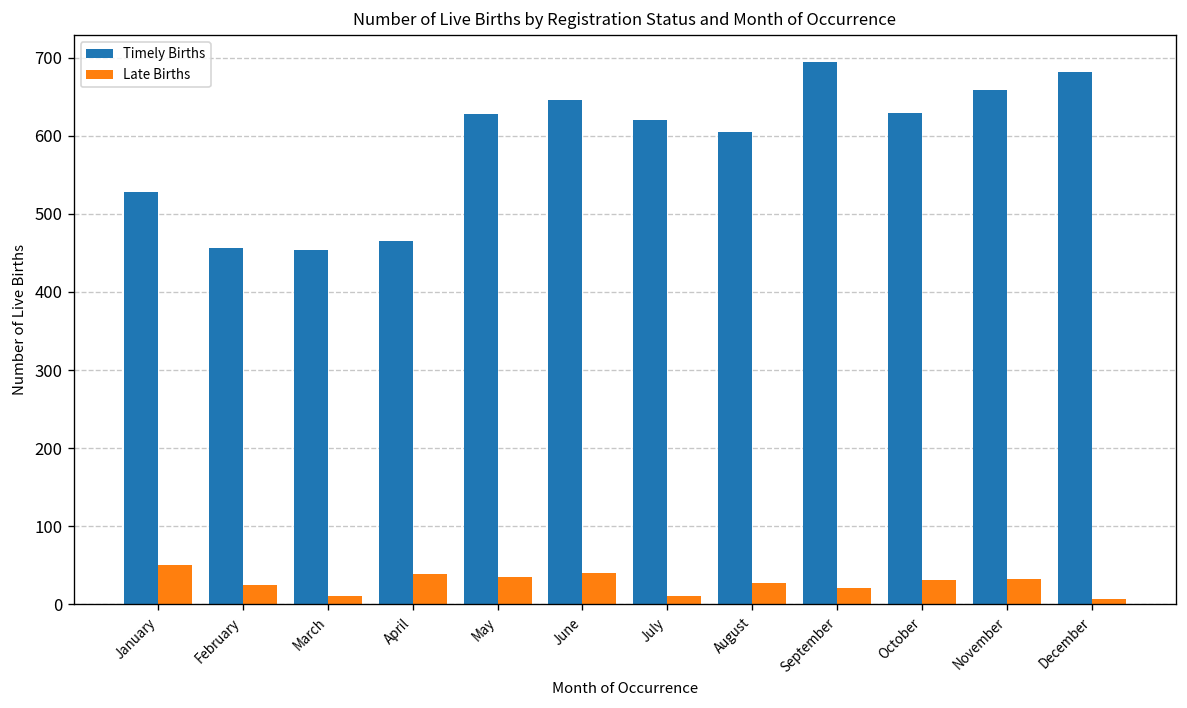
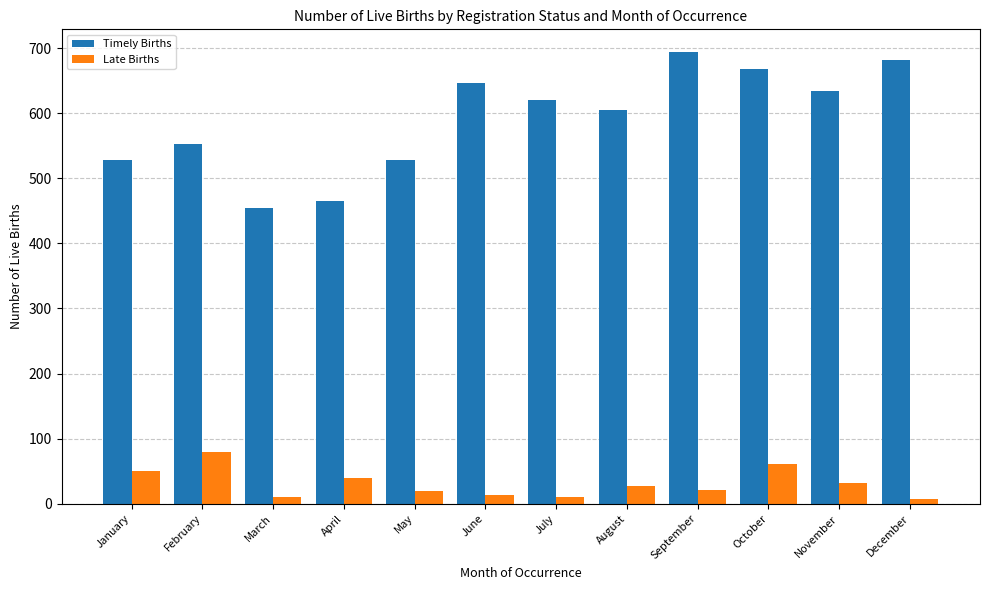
  {
    "Timely Births": {
      "January": 530,
-     "February": 460,
+     "February": 550,
      "March": 450,
      "April": 470,
-     "May": 630,
+     "May": 530,
      "June": 650,
      "July": 620,
      "August": 610,
      "September": 690,
-     "October": 630,
-     "November": 660,
+     "October": 670,
+     "November": 630,
      "December": 680
    },
    "Late Births": {
      "January": 50,
-     "February": 30,
+     "February": 80,
      "March": 10,
      "April": 40,
-     "May": 40,
-     "June": 40,
+     "May": 20,
+     "June": 10,
      "July": 10,
      "August": 30,
      "September": 20,
-     "October": 30,
+     "October": 60,
      "November": 30,
      "December": 10
    }
  }
